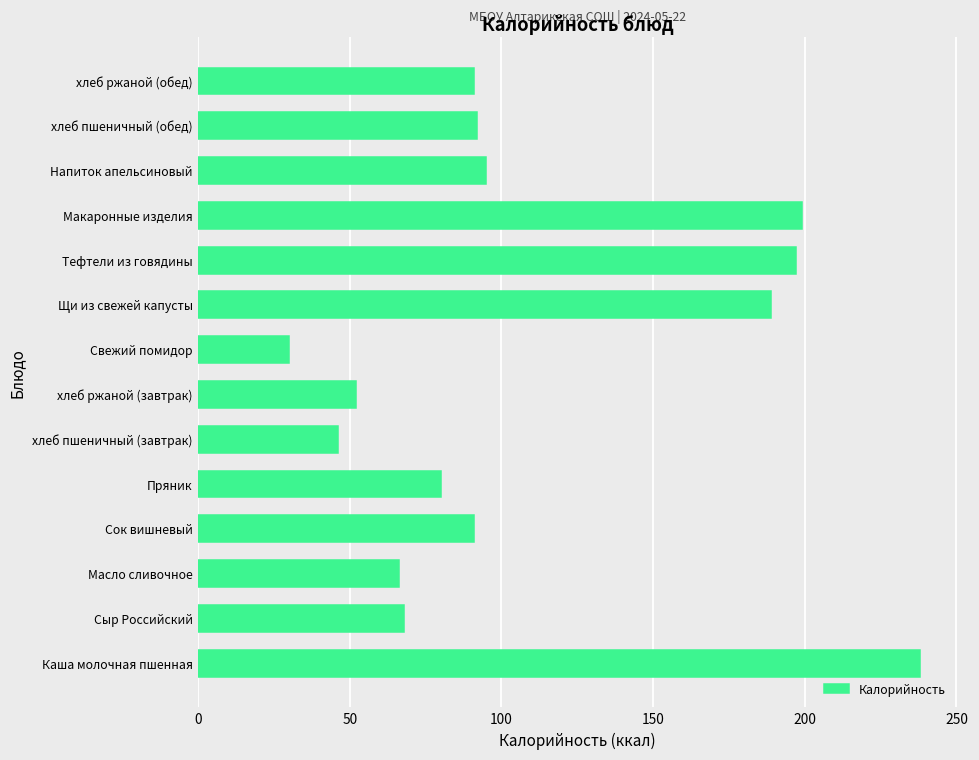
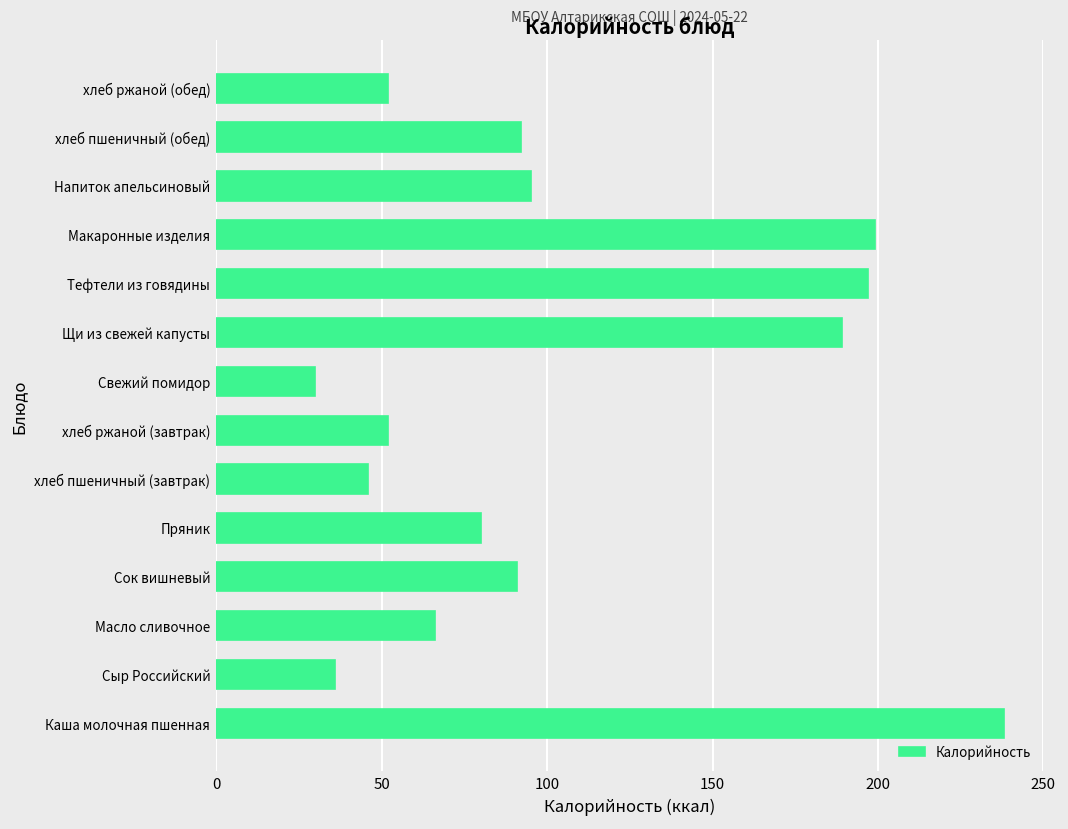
  {
-   "хлеб ржаной (обед)": 91,
+   "хлеб ржаной (обед)": 52,
    "хлеб пшеничный (обед)": 92,
    "Напиток апельсиновый": 95,
    "Макаронные изделия": 199,
    "Тефтели из говядины": 197,
    "Щи из свежей капусты": 189,
    "Свежий помидор": 30,
    "хлеб ржаной (завтрак)": 52,
    "хлеб пшеничный (завтрак)": 46,
    "Пряник": 80,
    "Сок вишневый": 91,
    "Масло сливочное": 66,
-   "Сыр Российский": 68,
+   "Сыр Российский": 36,
    "Каша молочная пшенная": 238
  }
